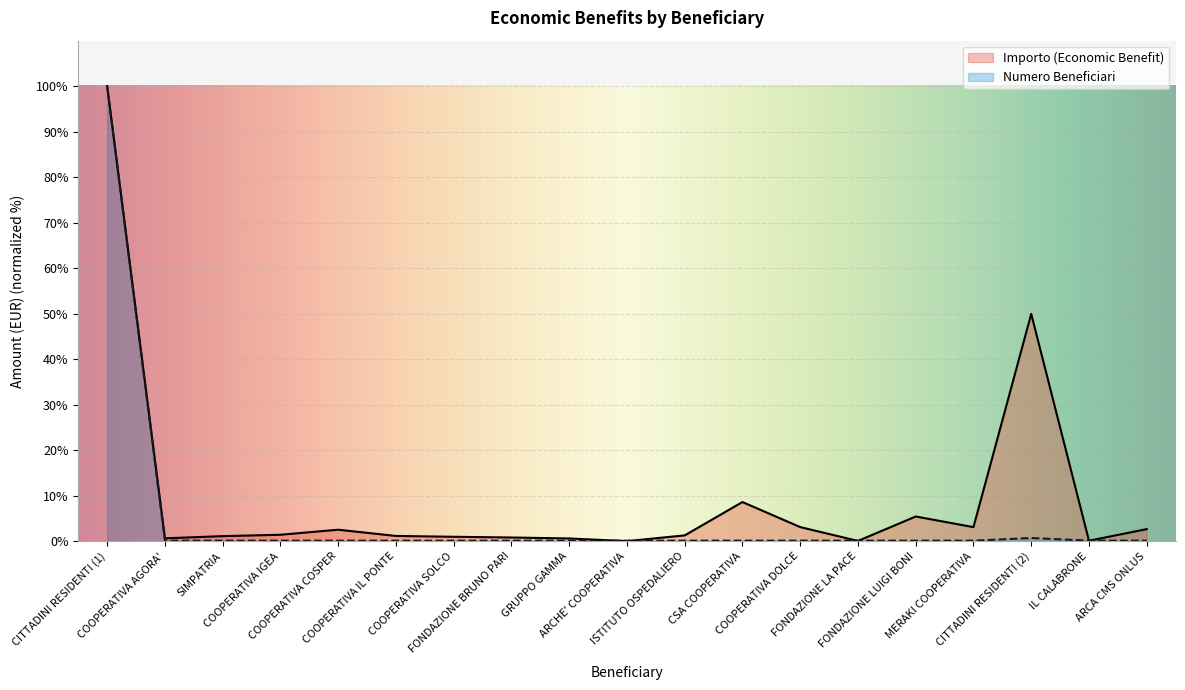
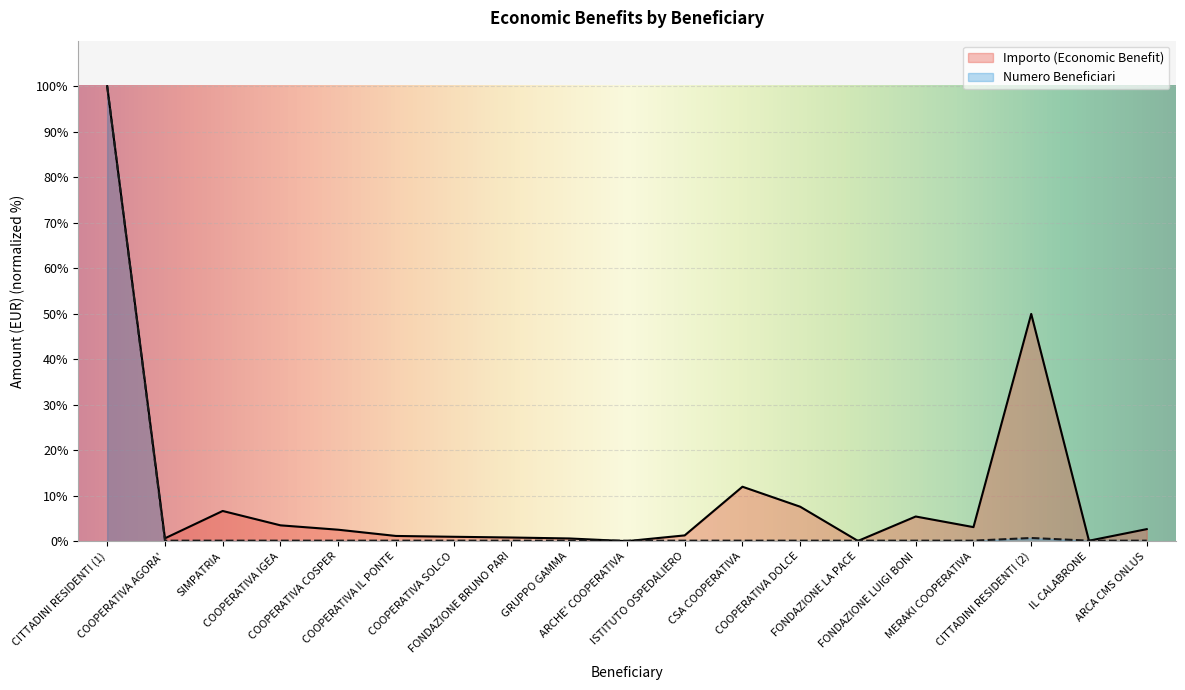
  {
    "Importo (Economic Benefit)": {
-     "SIMPATRIA": "1%",
-     "COOPERATIVA IGEA": "1%",
+     "SIMPATRIA": "7%",
+     "COOPERATIVA IGEA": "4%",
      "COOPERATIVA COSPER": "3%",
      "COOPERATIVA IL PONTE": "1%",
      "COOPERATIVA SOLCO": "1%",
      "FONDAZIONE BRUNO PARI": "1%",
      "ISTITUTO OSPEDALIERO": "1%",
-     "CSA COOPERATIVA": "9%",
-     "COOPERATIVA DOLCE": "3%",
+     "CSA COOPERATIVA": "12%",
+     "COOPERATIVA DOLCE": "8%",
      "FONDAZIONE LUIGI BONI": "5%",
      "MERAKI COOPERATIVA": "3%",
      "CITTADINI RESIDENTI (2)": "50%",
      "ARCA CMS ONLUS": "3%"
    },
    "Numero Beneficiari": {
      "SIMPATRIA": "0%",
      "COOPERATIVA IGEA": "0%",
      "COOPERATIVA COSPER": "0%",
      "COOPERATIVA IL PONTE": "0%",
      "COOPERATIVA SOLCO": "0%",
      "FONDAZIONE BRUNO PARI": "0%",
      "ISTITUTO OSPEDALIERO": "0%",
      "CSA COOPERATIVA": "0%",
      "COOPERATIVA DOLCE": "0%",
      "FONDAZIONE LUIGI BONI": "0%",
      "MERAKI COOPERATIVA": "0%",
      "CITTADINI RESIDENTI (2)": "1%",
      "ARCA CMS ONLUS": "0%"
    }
  }
